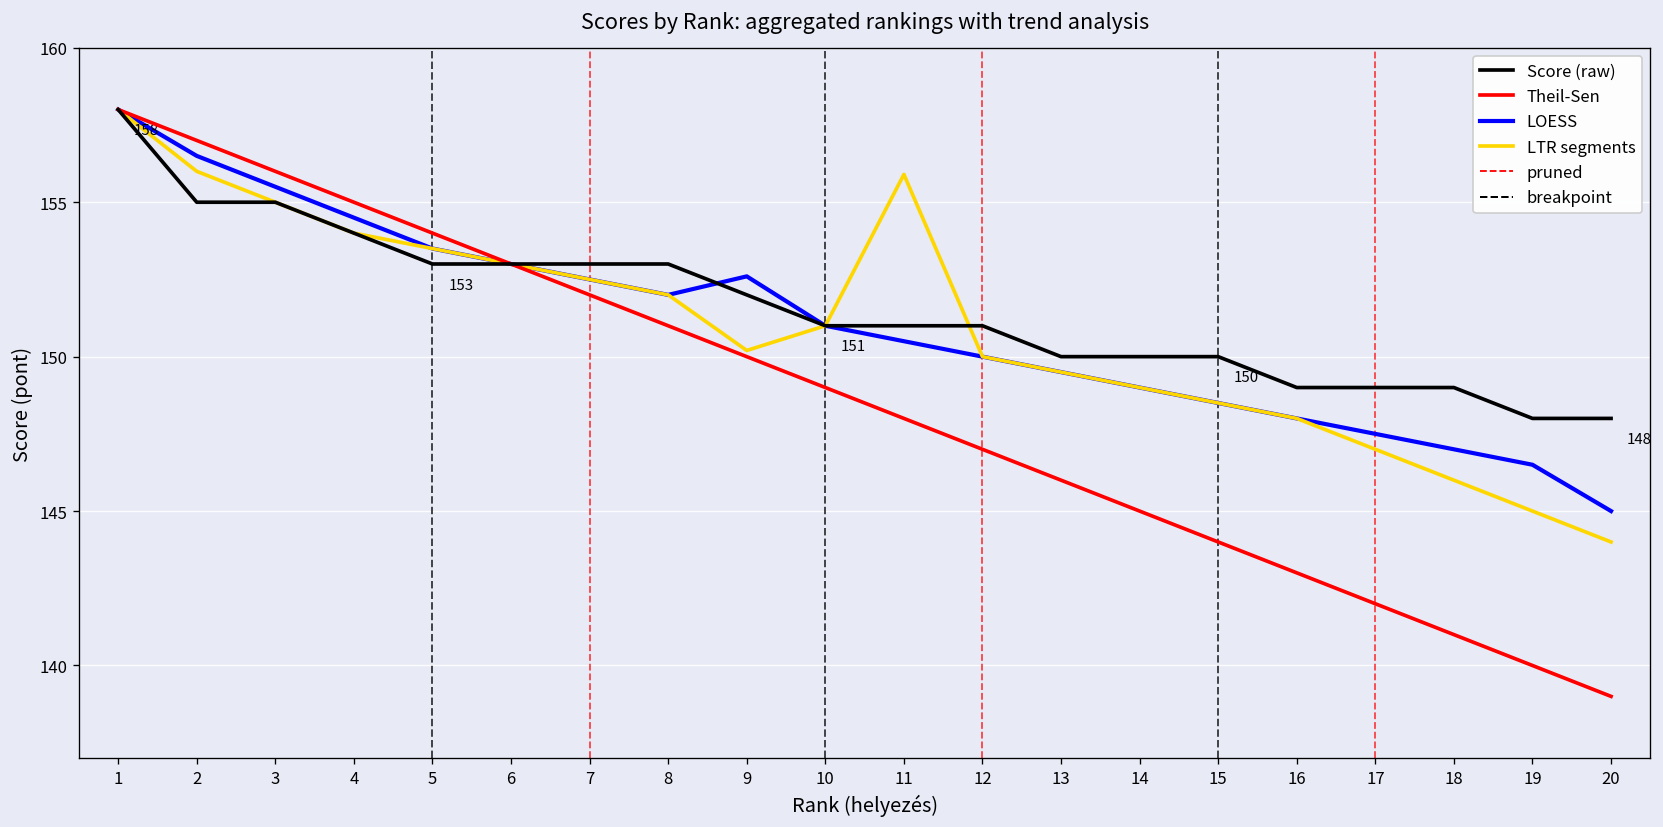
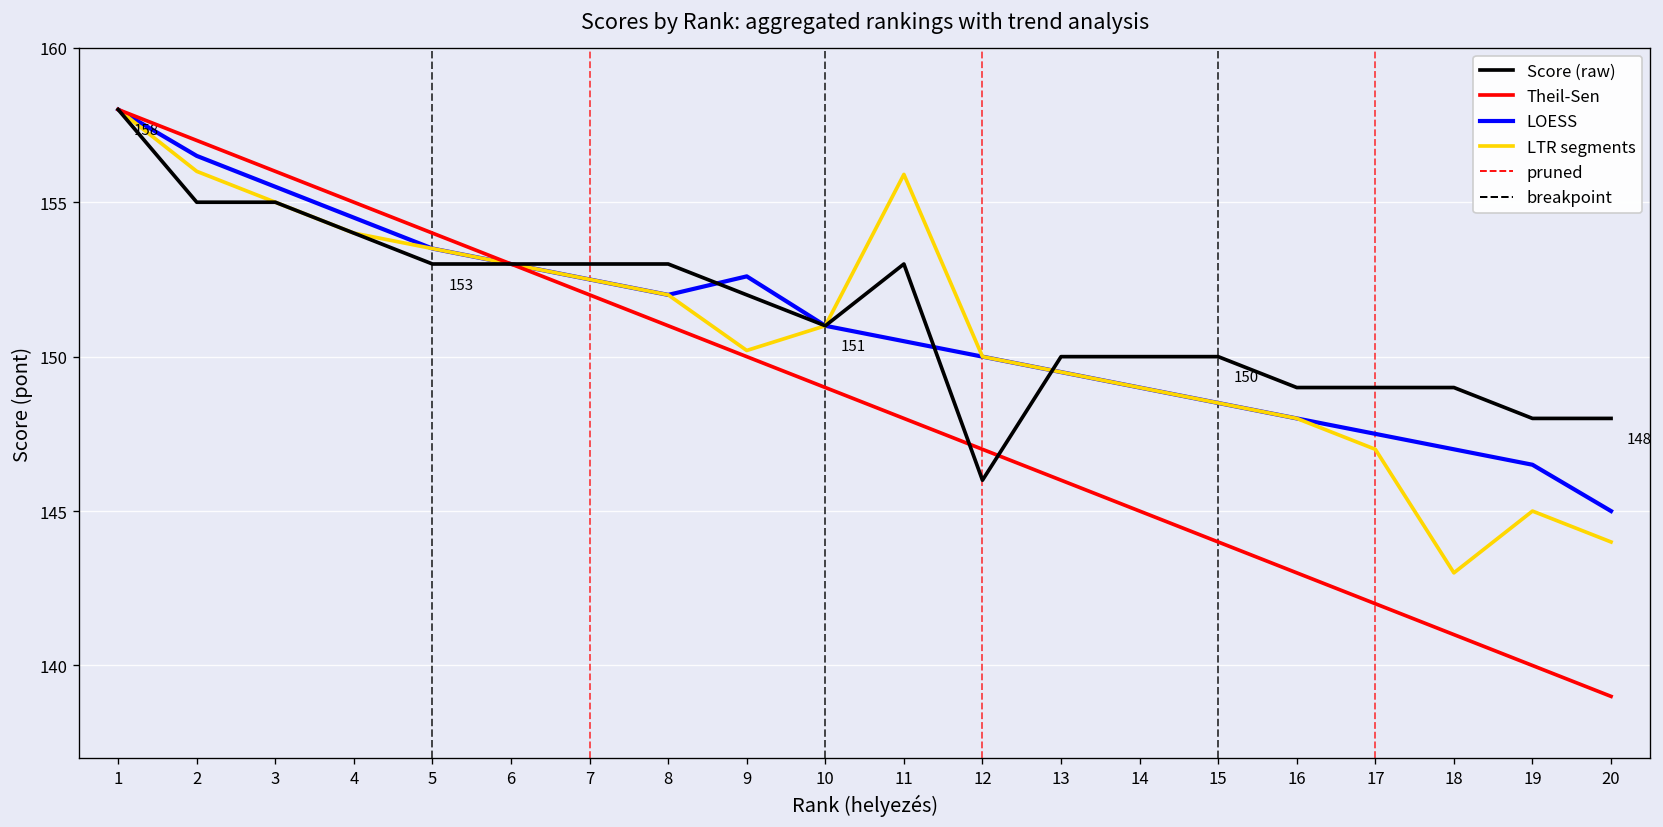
  {
    "Score (raw)": {
      "2": 155,
      "7": 153,
      "8": 153,
      "9": 152,
-     "11": 151,
-     "12": 151,
+     "11": 153,
+     "12": 146,
      "13": 150,
      "14": 150,
      "16": 149,
      "17": 149,
      "18": 149,
      "19": 148
    },
    "Theil-Sen": {
      "2": 157,
      "3": 156,
      "4": 155,
      "5": 154,
      "7": 152,
      "8": 151,
      "9": 150,
      "10": 149,
      "11": 148,
      "12": 147,
      "13": 146,
      "14": 145,
      "15": 144,
      "16": 143,
      "17": 142,
      "18": 141,
      "19": 140,
      "20": 139
    },
    "LOESS": {
      "2": 156.5,
      "3": 155.5,
      "4": 154.5,
      "9": 152.6,
      "11": 150.5,
      "17": 147.5,
      "18": 147,
      "19": 146.5,
      "20": 145
    },
    "LTR segments": {
      "2": 156,
      "9": 150.2,
      "11": 155.9,
      "17": 147,
-     "18": 146,
+     "18": 143,
      "19": 145,
      "20": 144
    }
  }
